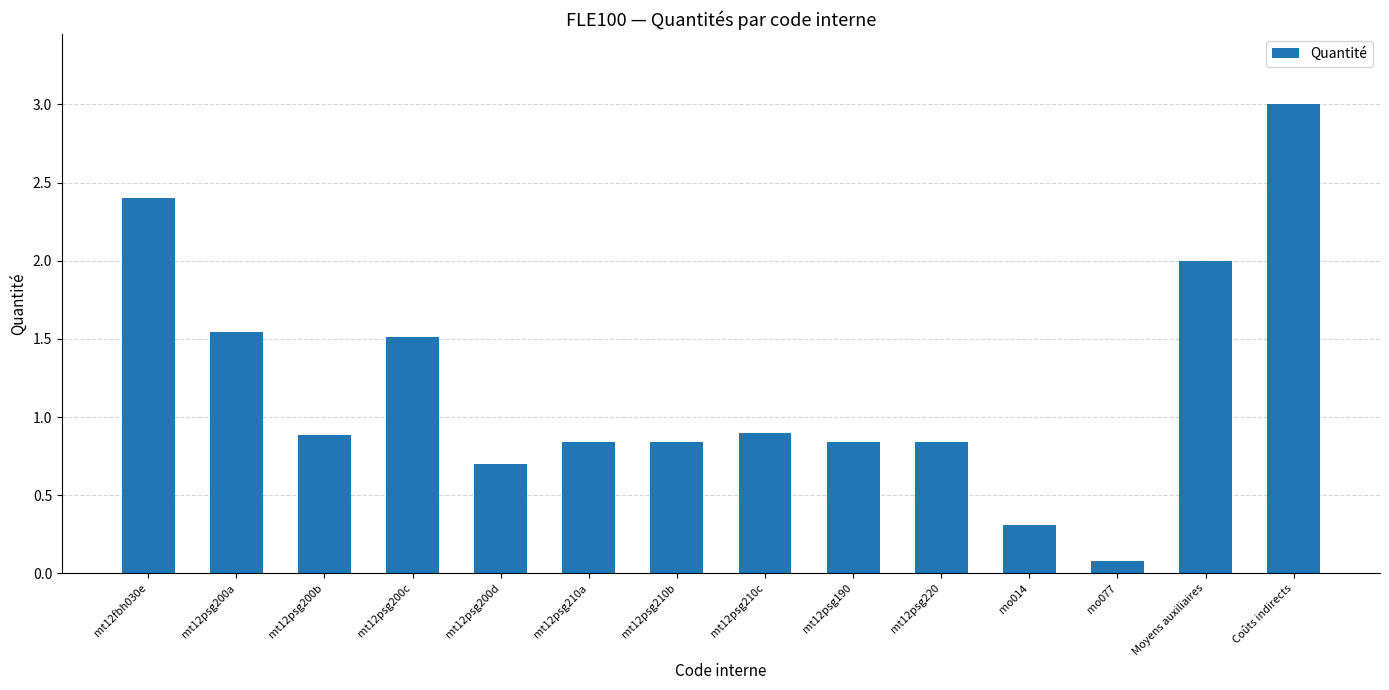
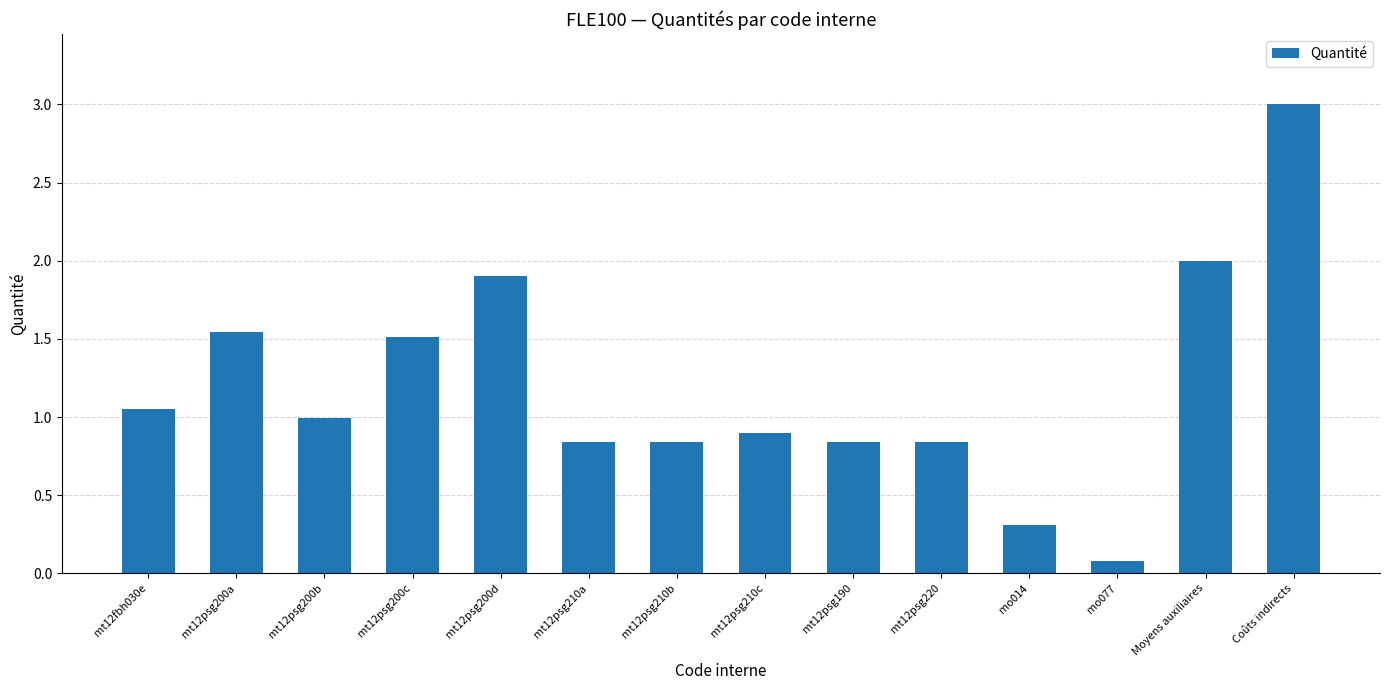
  {
-   "mt12fbh030e": 2.40,
+   "mt12fbh030e": 1.05,
    "mt12psg200a": 1.54,
-   "mt12psg200b": 0.88,
+   "mt12psg200b": 0.99,
    "mt12psg200c": 1.51,
-   "mt12psg200d": 0.7,
+   "mt12psg200d": 1.9,
    "mt12psg210a": 0.84,
    "mt12psg210b": 0.84,
    "mt12psg210c": 0.90,
    "mt12psg190": 0.84,
    "mt12psg220": 0.84,
    "mo014": 0.31,
    "mo077": 0.08,
    "Moyens auxiliaires": 2.00,
    "Coûts indirects": 3.00
  }
